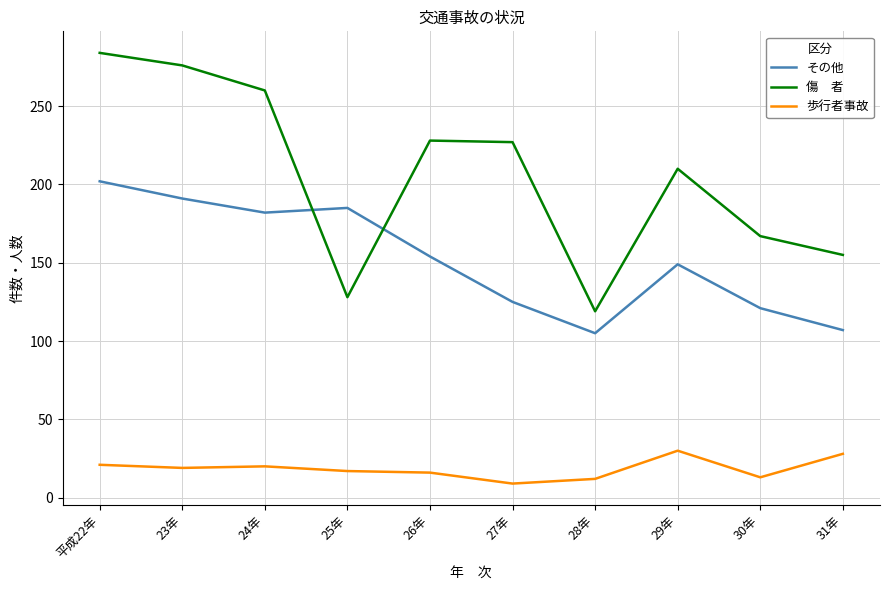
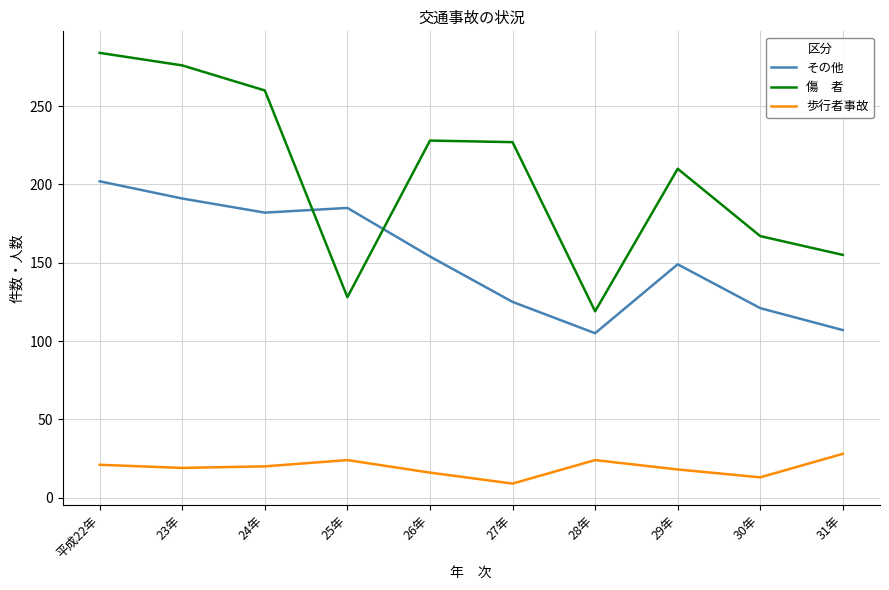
  {
    "その他": {
      "平成22年": 202,
      "23年": 191,
      "24年": 182,
      "25年": 185,
      "26年": 154,
      "27年": 125,
      "28年": 105,
      "29年": 149,
      "30年": 121,
      "31年": 107
    },
    "傷 者": {
      "平成22年": 284,
      "23年": 276,
      "24年": 260,
      "25年": 128,
      "26年": 228,
      "27年": 227,
      "28年": 119,
      "29年": 210,
      "30年": 167,
      "31年": 155
    },
    "歩行者事故": {
      "平成22年": 21,
      "23年": 19,
      "24年": 20,
-     "25年": 17,
+     "25年": 24,
      "26年": 16,
      "27年": 9,
-     "28年": 12,
-     "29年": 30,
+     "28年": 24,
+     "29年": 18,
      "30年": 13,
      "31年": 28
    }
  }
